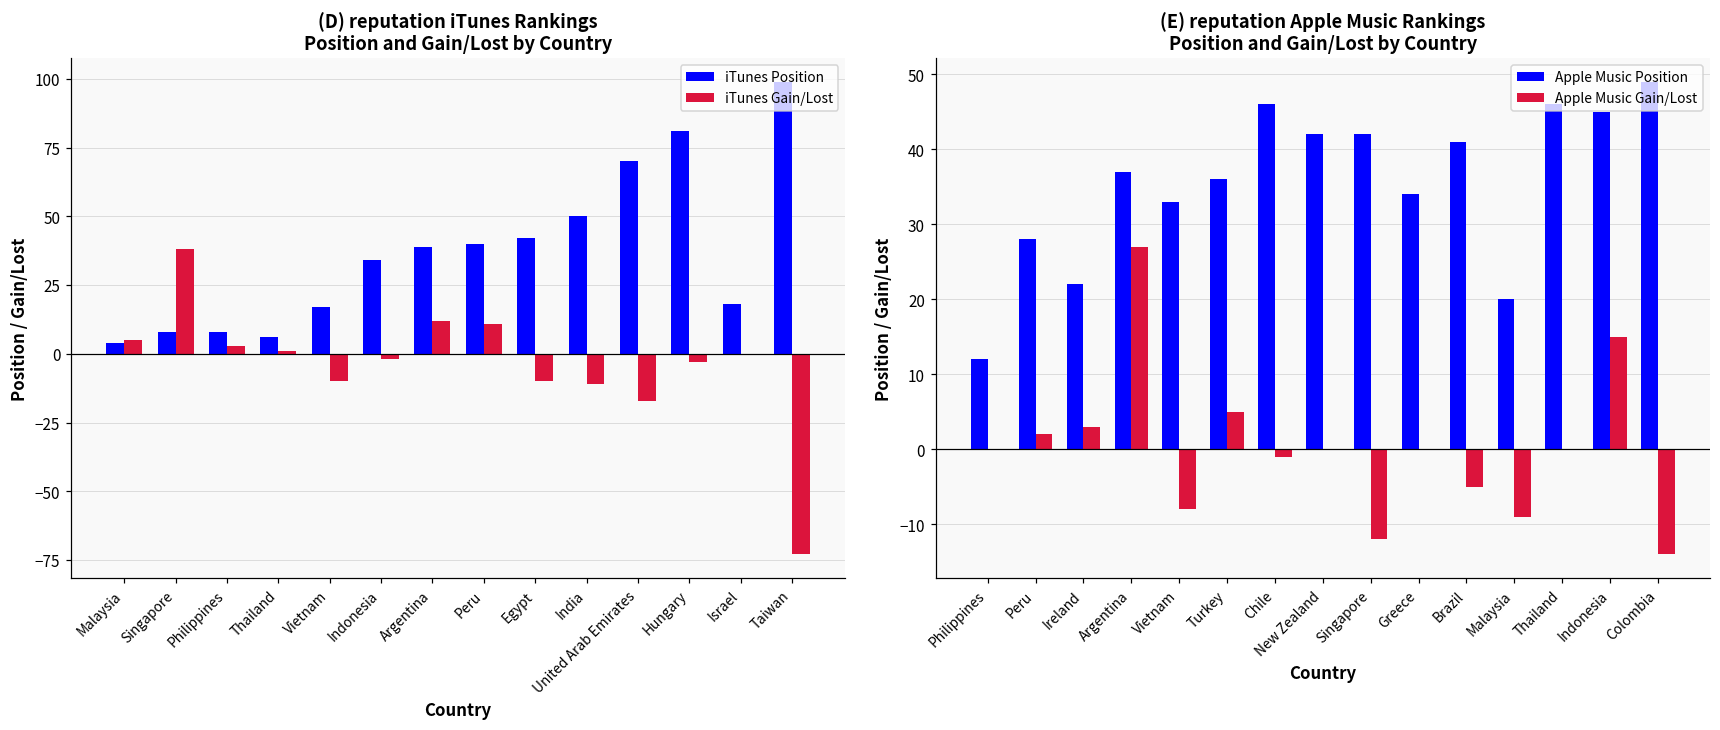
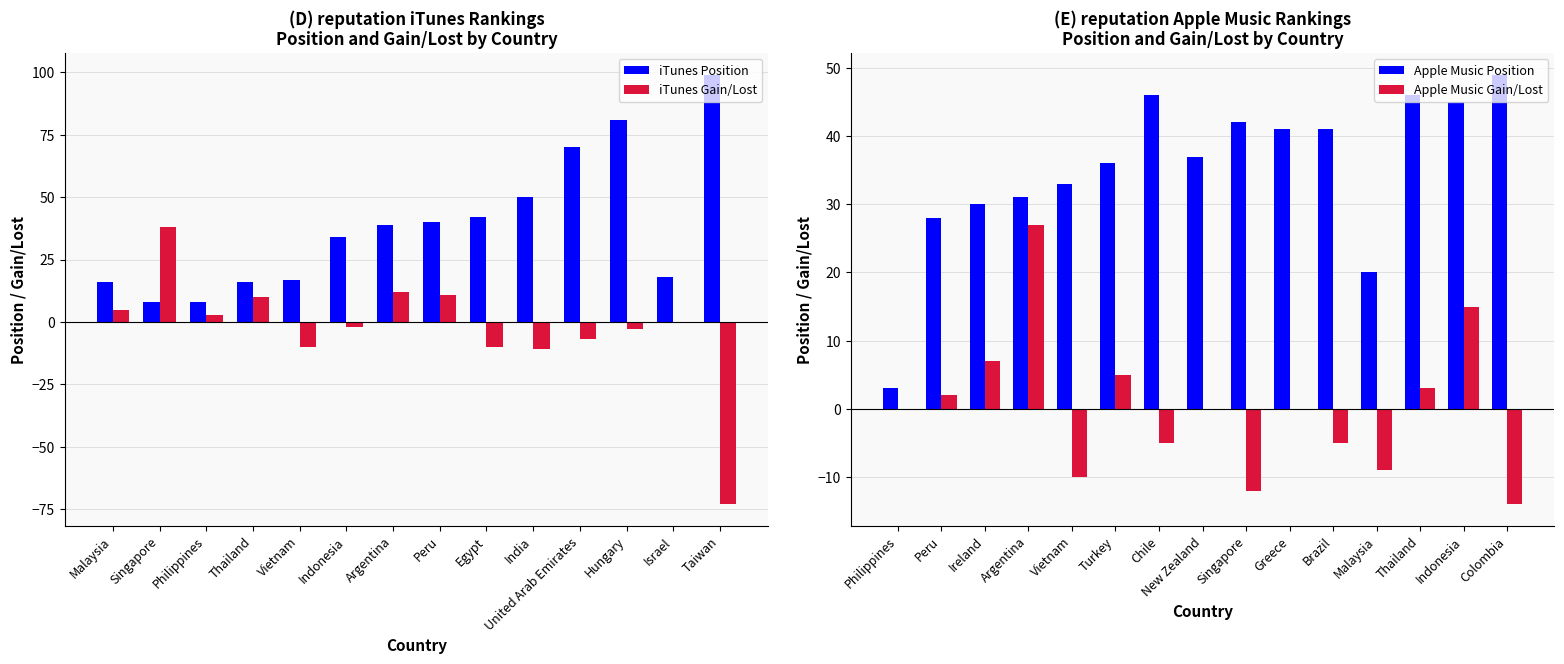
  {
    "(D) reputation iTunes Rankings Position and Gain/Lost by Country": {
      "iTunes Position": {
-       "Malaysia": 4,
+       "Malaysia": 16,
        "Singapore": 8,
        "Philippines": 8,
-       "Thailand": 6,
+       "Thailand": 16,
        "Vietnam": 17,
        "Indonesia": 34,
        "Argentina": 39,
        "Peru": 40,
        "Egypt": 42,
        "India": 50,
        "United Arab Emirates": 70,
        "Hungary": 81,
        "Israel": 18
      },
      "iTunes Gain/Lost": {
        "Malaysia": 5,
        "Singapore": 38,
        "Philippines": 3,
-       "Thailand": 1,
+       "Thailand": 10,
        "Vietnam": -10,
        "Indonesia": -2,
        "Argentina": 12,
        "Peru": 11,
        "Egypt": -10,
        "India": -11,
-       "United Arab Emirates": -17,
+       "United Arab Emirates": -7,
        "Hungary": -3,
        "Israel": 0,
        "Taiwan": -73
      }
    },
    "(E) reputation Apple Music Rankings Position and Gain/Lost by Country": {
      "Apple Music Position": {
-       "Philippines": 12,
+       "Philippines": 3,
        "Peru": 28,
-       "Ireland": 22,
-       "Argentina": 37,
+       "Ireland": 30,
+       "Argentina": 31,
        "Vietnam": 33,
        "Turkey": 36,
        "Chile": 46,
-       "New Zealand": 42,
+       "New Zealand": 37,
        "Singapore": 42,
-       "Greece": 34,
+       "Greece": 41,
        "Brazil": 41,
        "Malaysia": 20,
        "Indonesia": 45
      },
      "Apple Music Gain/Lost": {
        "Philippines": 0,
        "Peru": 2,
-       "Ireland": 3,
+       "Ireland": 7,
        "Argentina": 27,
-       "Vietnam": -8,
+       "Vietnam": -10,
        "Turkey": 5,
-       "Chile": -1,
+       "Chile": -5,
        "New Zealand": 0,
        "Singapore": -12,
        "Greece": 0,
        "Brazil": -5,
        "Malaysia": -9,
-       "Thailand": 0,
+       "Thailand": 3,
        "Indonesia": 15,
        "Colombia": -14
      }
    }
  }
